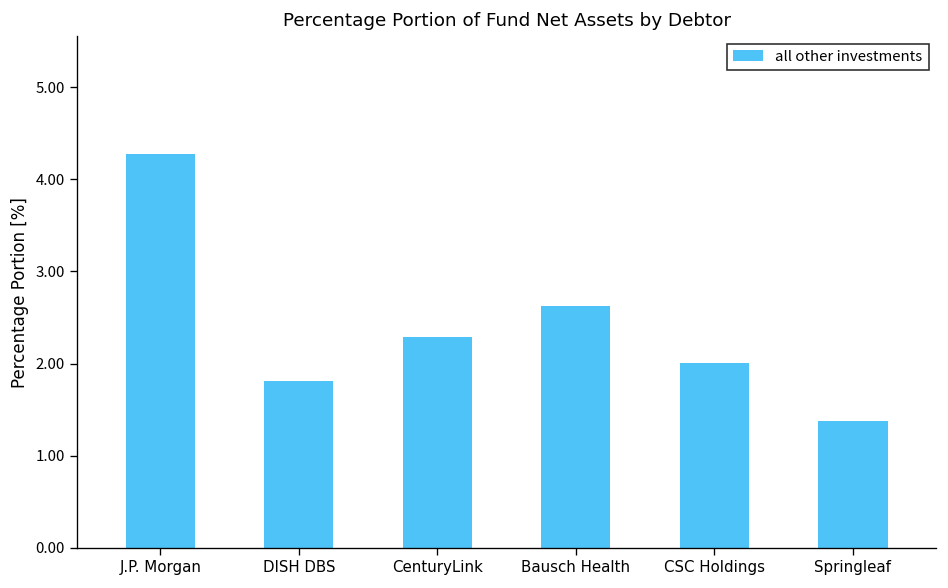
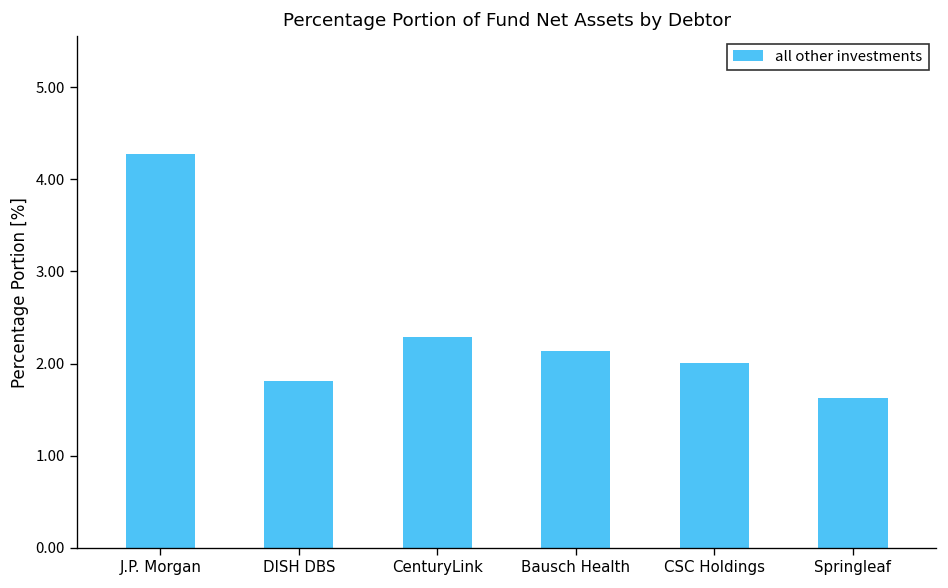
  {
    "J.P. Morgan": 4.3,
    "DISH DBS": 1.8,
    "CenturyLink": 2.3,
-   "Bausch Health": 2.6,
+   "Bausch Health": 2.1,
    "CSC Holdings": 2.0,
-   "Springleaf": 1.4
+   "Springleaf": 1.6
  }
